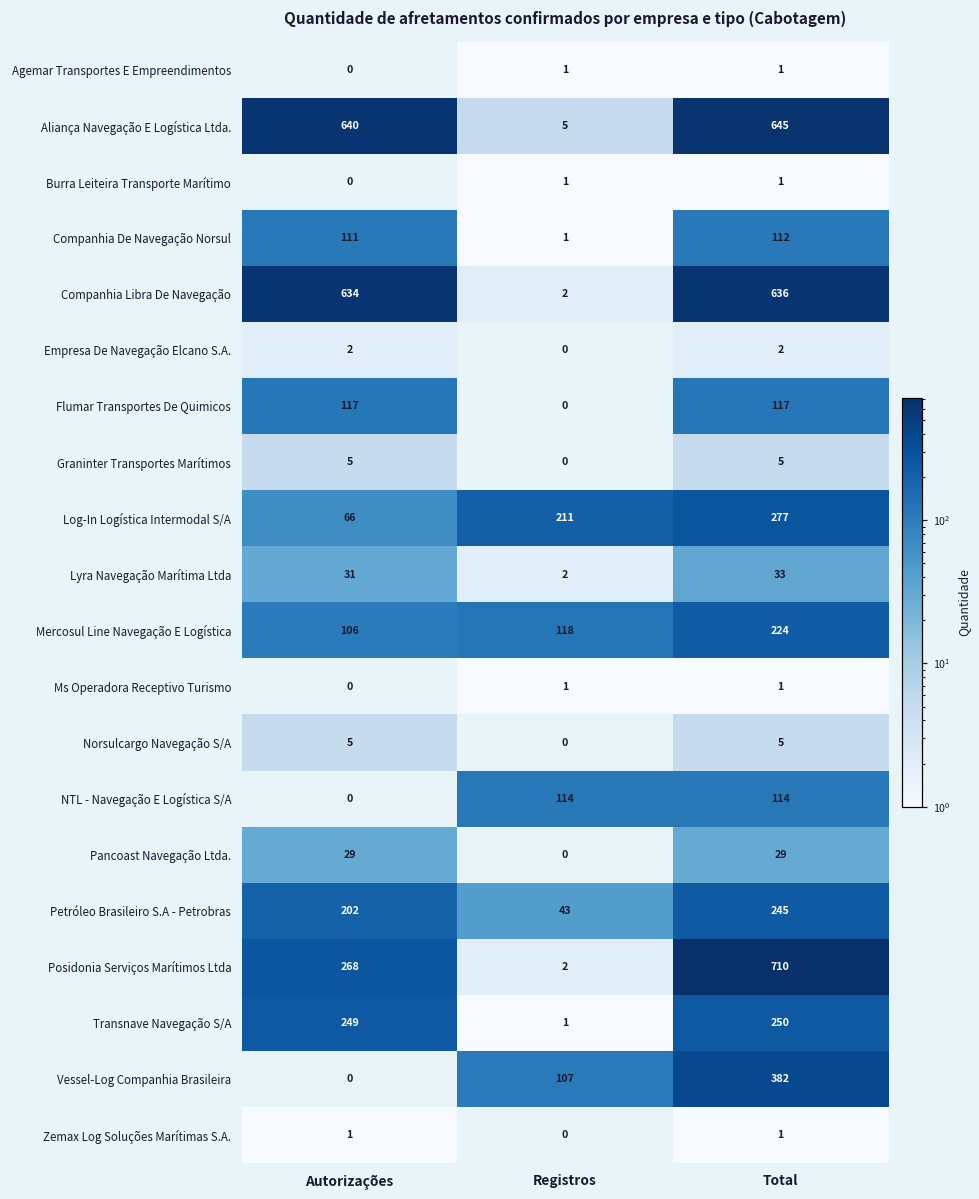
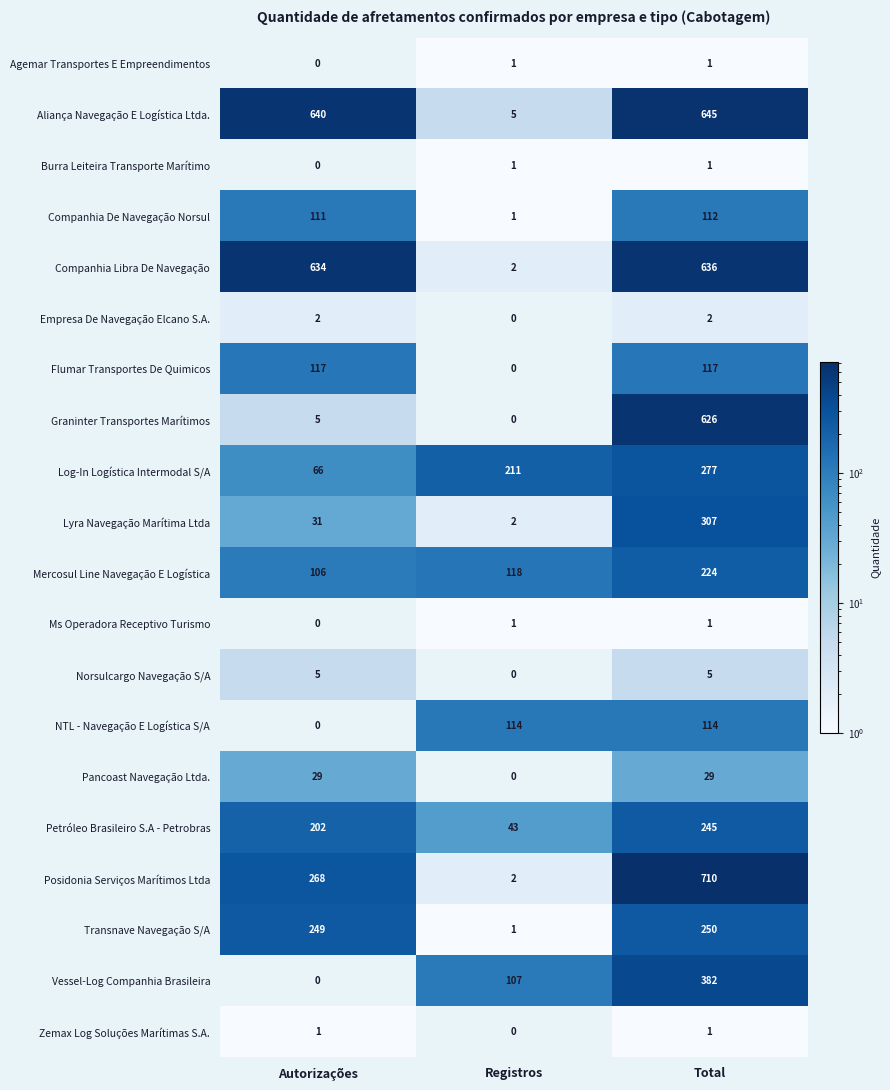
  {
    "Agemar Transportes E Empreendimentos": {
      "Autorizações": 0,
      "Registros": 1,
      "Total": 1
    },
    "Aliança Navegação E Logística Ltda.": {
      "Autorizações": 640,
      "Registros": 5,
      "Total": 645
    },
    "Burra Leiteira Transporte Marítimo": {
      "Autorizações": 0,
      "Registros": 1,
      "Total": 1
    },
    "Companhia De Navegação Norsul": {
      "Autorizações": 111,
      "Registros": 1,
      "Total": 112
    },
    "Companhia Libra De Navegação": {
      "Autorizações": 634,
      "Registros": 2,
      "Total": 636
    },
    "Empresa De Navegação Elcano S.A.": {
      "Autorizações": 2,
      "Registros": 0,
      "Total": 2
    },
    "Flumar Transportes De Quimicos": {
      "Autorizações": 117,
      "Registros": 0,
      "Total": 117
    },
    "Graninter Transportes Marítimos": {
      "Autorizações": 5,
      "Registros": 0,
-     "Total": 5
+     "Total": 626
    },
    "Log-In Logística Intermodal S/A": {
      "Autorizações": 66,
      "Registros": 211,
      "Total": 277
    },
    "Lyra Navegação Marítima Ltda": {
      "Autorizações": 31,
      "Registros": 2,
-     "Total": 33
+     "Total": 307
    },
    "Mercosul Line Navegação E Logística": {
      "Autorizações": 106,
      "Registros": 118,
      "Total": 224
    },
    "Ms Operadora Receptivo Turismo": {
      "Autorizações": 0,
      "Registros": 1,
      "Total": 1
    },
    "Norsulcargo Navegação S/A": {
      "Autorizações": 5,
      "Registros": 0,
      "Total": 5
    },
    "NTL - Navegação E Logística S/A": {
      "Autorizações": 0,
      "Registros": 114,
      "Total": 114
    },
    "Pancoast Navegação Ltda.": {
      "Autorizações": 29,
      "Registros": 0,
      "Total": 29
    },
    "Petróleo Brasileiro S.A - Petrobras": {
      "Autorizações": 202,
      "Registros": 43,
      "Total": 245
    },
    "Posidonia Serviços Marítimos Ltda": {
      "Autorizações": 268,
      "Registros": 2,
      "Total": 710
    },
    "Transnave Navegação S/A": {
      "Autorizações": 249,
      "Registros": 1,
      "Total": 250
    },
    "Vessel-Log Companhia Brasileira": {
      "Autorizações": 0,
      "Registros": 107,
      "Total": 382
    },
    "Zemax Log Soluções Marítimas S.A.": {
      "Autorizações": 1,
      "Registros": 0,
      "Total": 1
    }
  }
